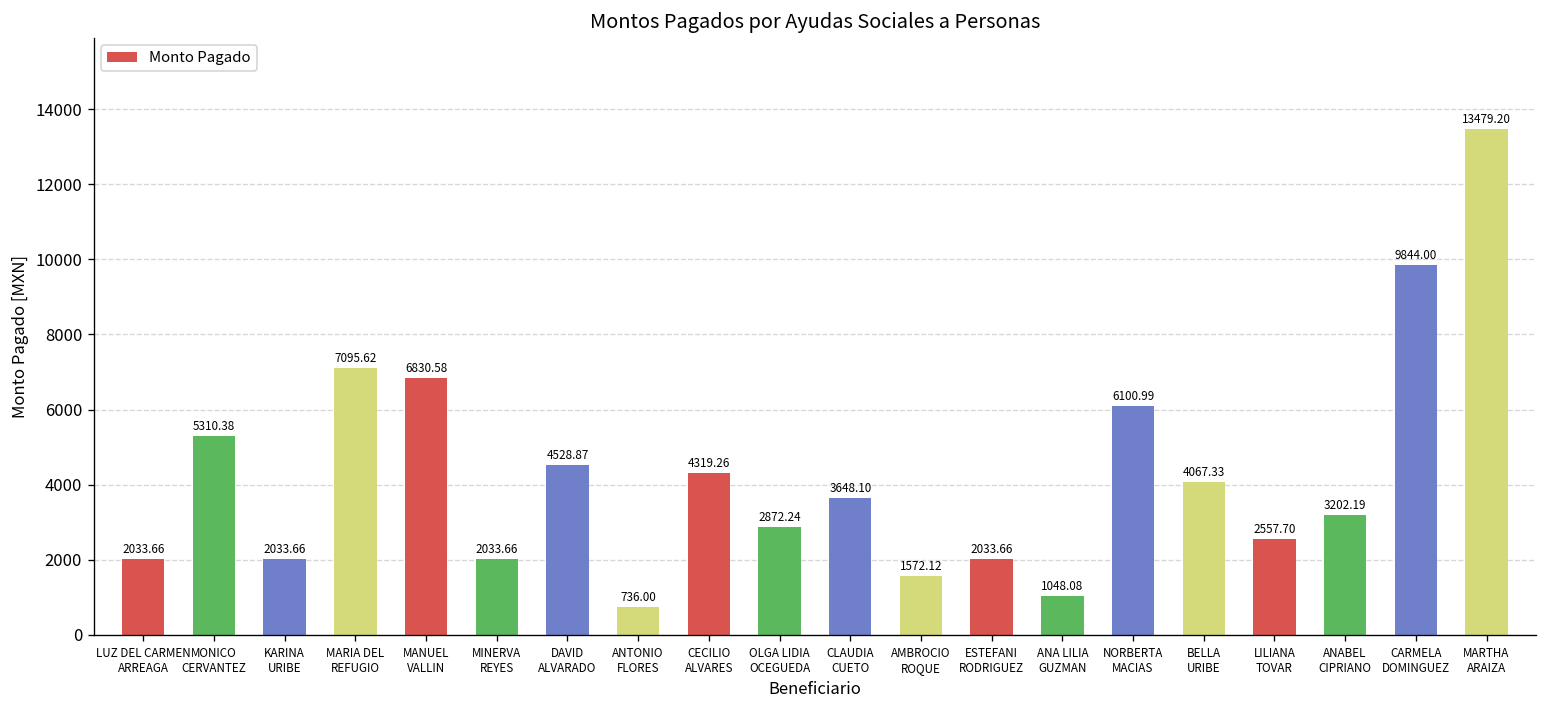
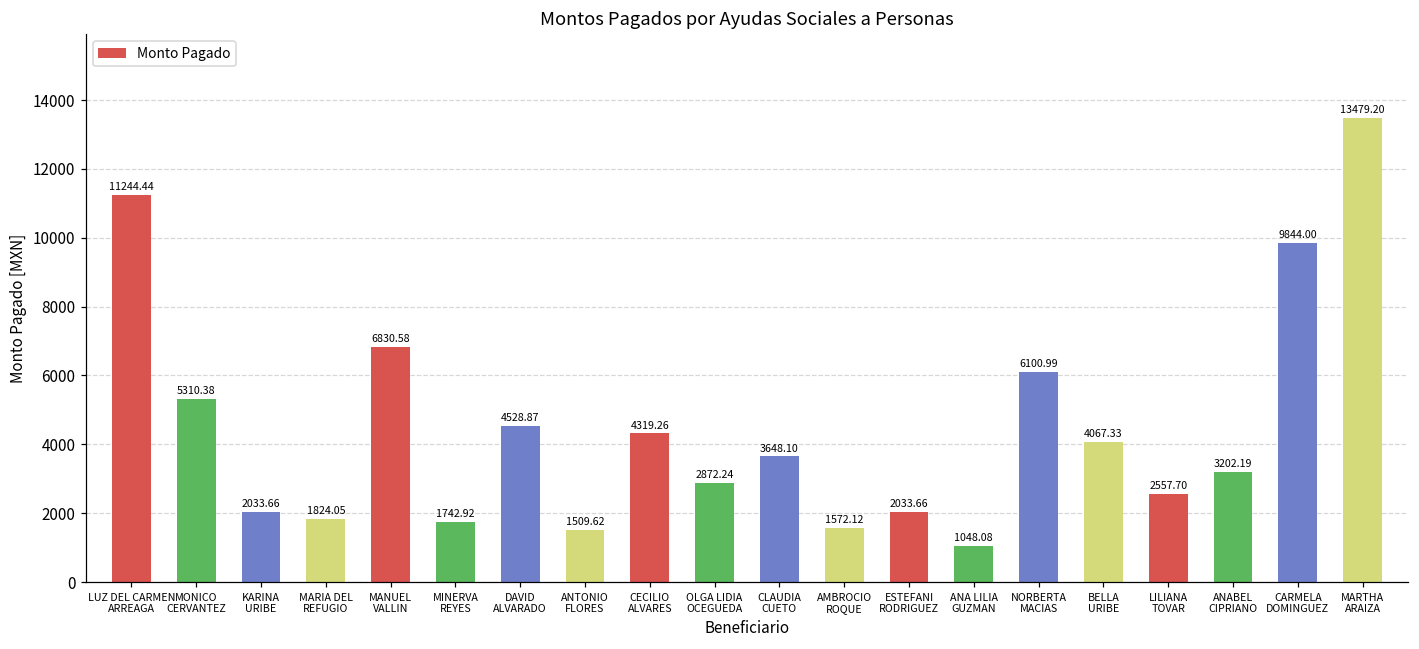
  {
-   "LUZ DEL CARMEN ARREAGA": 2033.66,
+   "LUZ DEL CARMEN ARREAGA": 11244.44,
    "MONICO CERVANTEZ": 5310.38,
    "KARINA URIBE": 2033.66,
-   "MARIA DEL REFUGIO": 7095.62,
+   "MARIA DEL REFUGIO": 1824.05,
    "MANUEL VALLIN": 6830.58,
-   "MINERVA REYES": 2033.66,
+   "MINERVA REYES": 1742.92,
    "DAVID ALVARADO": 4528.87,
-   "ANTONIO FLORES": 736.00,
+   "ANTONIO FLORES": 1509.62,
    "CECILIO ALVARES": 4319.26,
    "OLGA LIDIA OCEGUEDA": 2872.24,
    "CLAUDIA CUETO": 3648.10,
    "AMBROCIO ROQUE": 1572.12,
    "ESTEFANI RODRIGUEZ": 2033.66,
    "ANA LILIA GUZMAN": 1048.08,
    "NORBERTA MACIAS": 6100.99,
    "BELLA URIBE": 4067.33,
    "LILIANA TOVAR": 2557.70,
    "ANABEL CIPRIANO": 3202.19,
    "CARMELA DOMINGUEZ": 9844.00,
    "MARTHA ARAIZA": 13479.20
  }
